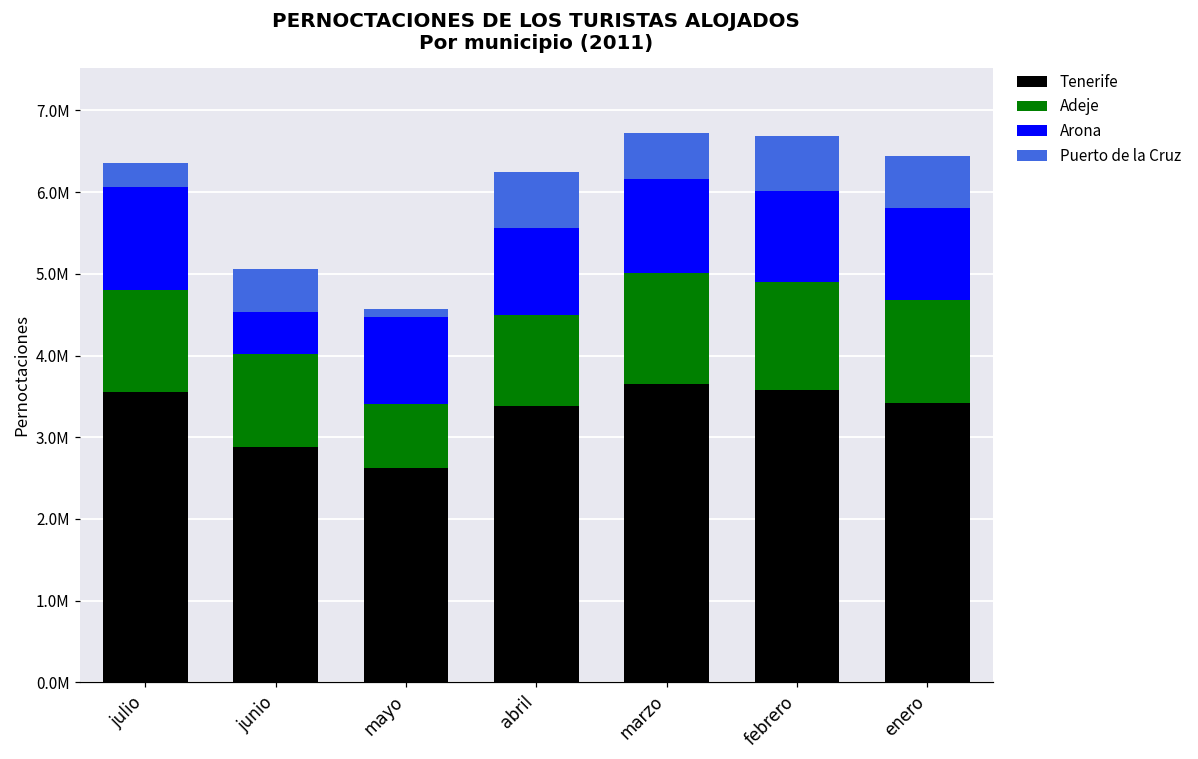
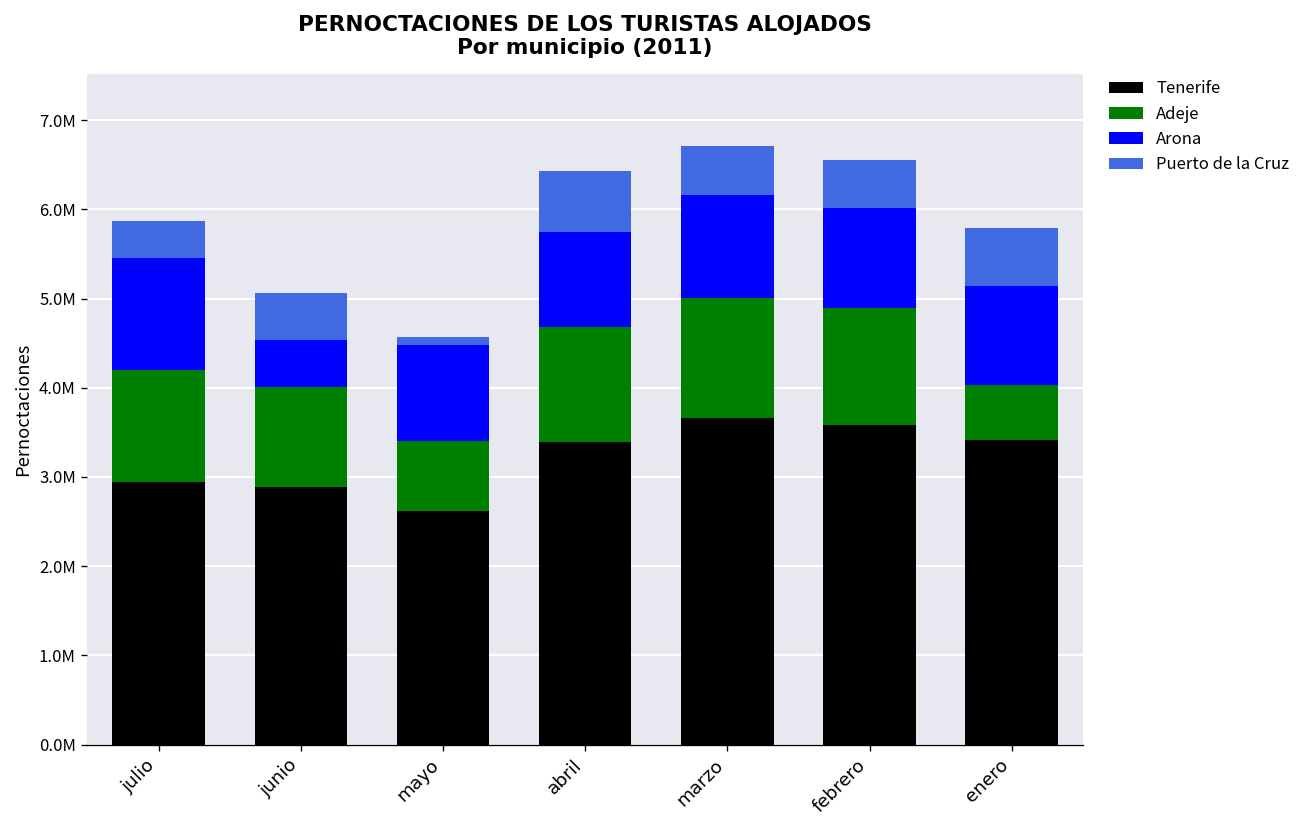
  {
    "Tenerife": {
-     "julio": 3600000,
+     "julio": 2900000,
      "junio": 2900000,
      "mayo": 2600000,
      "abril": 3400000,
      "marzo": 3700000,
      "febrero": 3600000,
      "enero": 3400000
    },
    "Adeje": {
      "julio": 1200000,
      "junio": 1100000,
      "mayo": 800000,
-     "abril": 1100000,
+     "abril": 1300000,
      "marzo": 1300000,
      "febrero": 1300000,
-     "enero": 1300000
+     "enero": 600000
    },
    "Arona": {
      "julio": 1300000,
      "junio": 500000,
      "mayo": 1100000,
      "abril": 1100000,
      "marzo": 1200000,
      "febrero": 1100000,
      "enero": 1100000
    },
    "Puerto de la Cruz": {
-     "julio": 300000,
+     "julio": 400000,
      "junio": 500000,
      "mayo": 100000,
      "abril": 700000,
      "marzo": 600000,
-     "febrero": 700000,
+     "febrero": 500000,
      "enero": 600000
    }
  }
